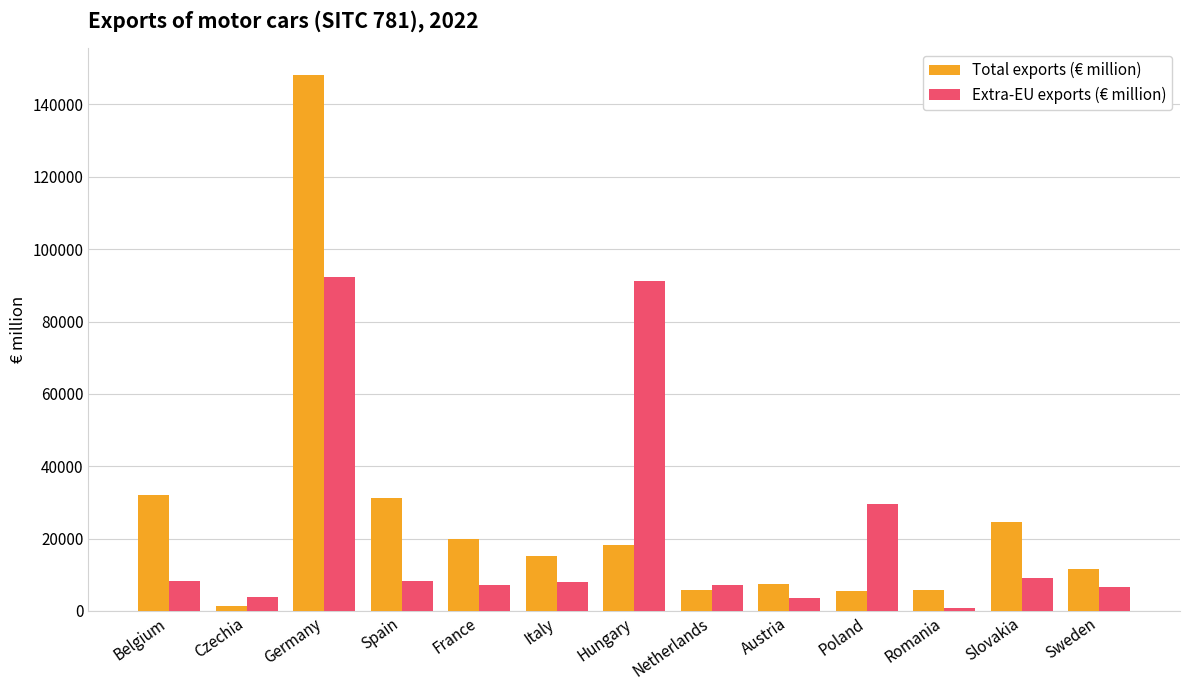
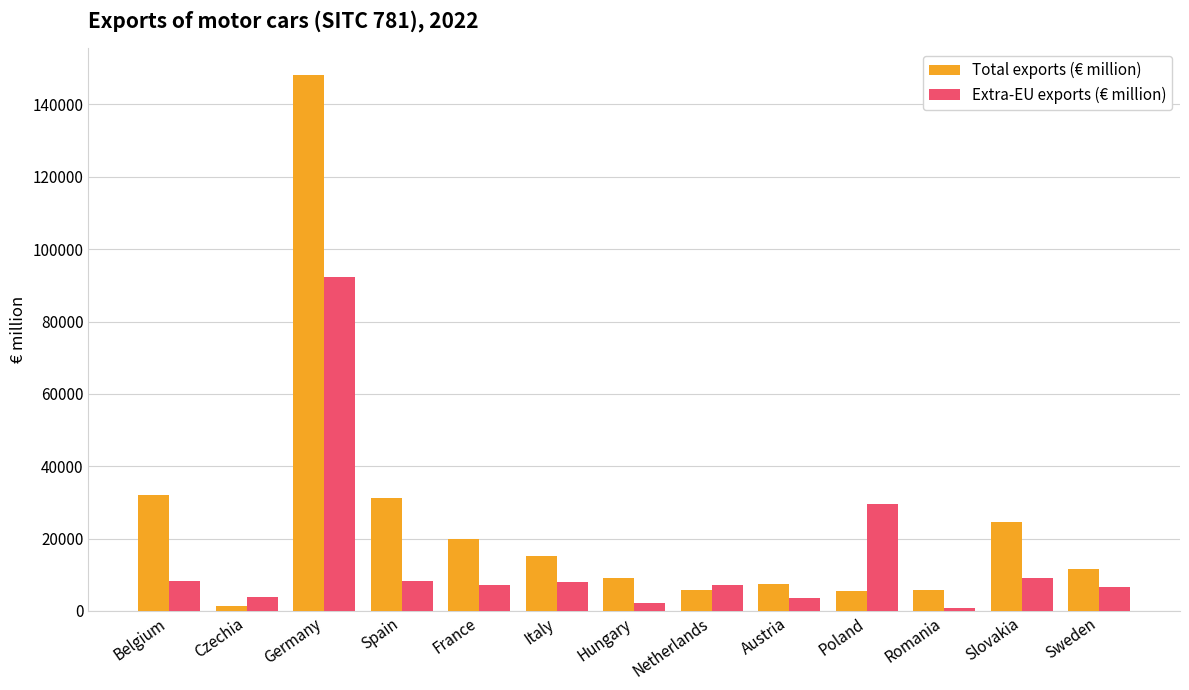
  {
    "Total exports (€ million)": {
      "Belgium": 32000,
      "Czechia": 1000,
      "Germany": 148000,
      "Spain": 31000,
      "France": 20000,
      "Italy": 15000,
-     "Hungary": 18000,
+     "Hungary": 9000,
      "Netherlands": 6000,
      "Austria": 8000,
      "Poland": 5000,
      "Romania": 6000,
      "Slovakia": 25000,
      "Sweden": 12000
    },
    "Extra-EU exports (€ million)": {
      "Belgium": 8000,
      "Czechia": 4000,
      "Germany": 92000,
      "Spain": 8000,
      "France": 7000,
      "Italy": 8000,
-     "Hungary": 91000,
+     "Hungary": 2000,
      "Netherlands": 7000,
      "Austria": 4000,
      "Poland": 29000,
      "Romania": 1000,
      "Slovakia": 9000,
      "Sweden": 7000
    }
  }
